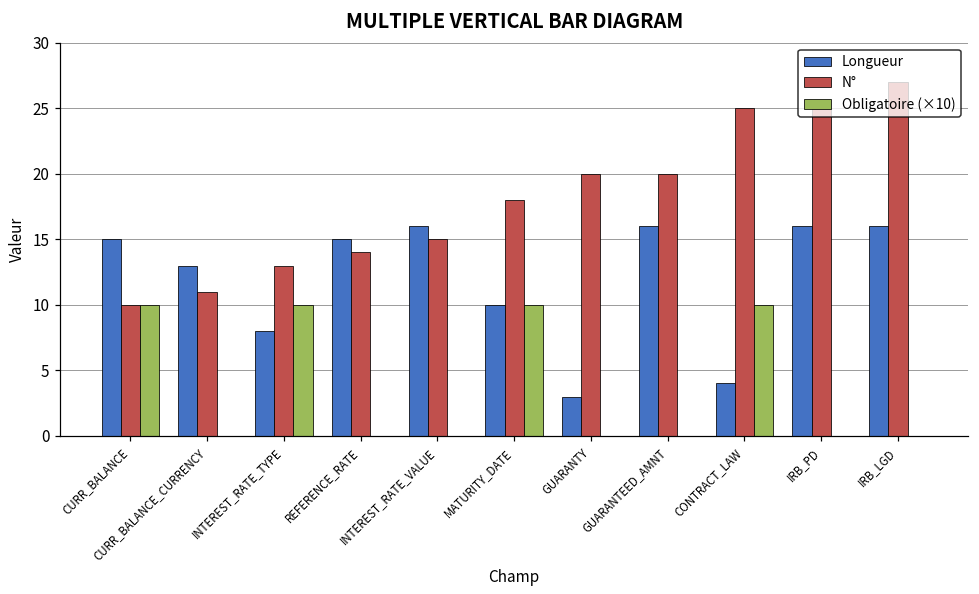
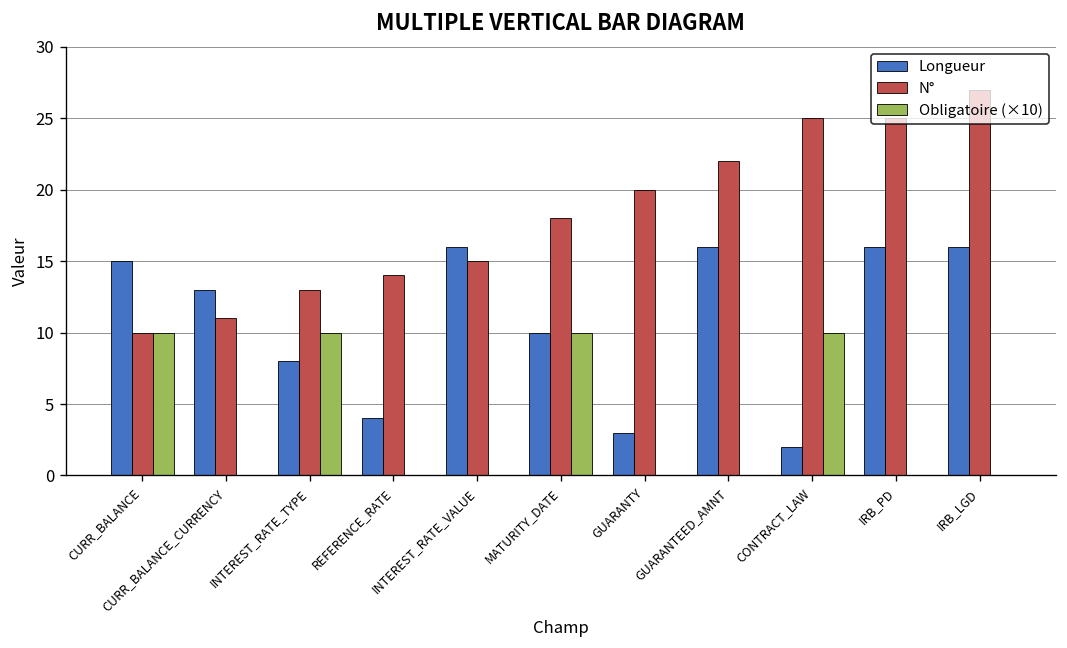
  {
    "Longueur": {
      "CURR_BALANCE": 15,
      "CURR_BALANCE_CURRENCY": 13,
      "INTEREST_RATE_TYPE": 8,
-     "REFERENCE_RATE": 15,
+     "REFERENCE_RATE": 4,
      "INTEREST_RATE_VALUE": 16,
      "MATURITY_DATE": 10,
      "GUARANTY": 3,
      "GUARANTEED_AMNT": 16,
-     "CONTRACT_LAW": 4,
+     "CONTRACT_LAW": 2,
      "IRB_PD": 16,
      "IRB_LGD": 16
    },
    "N°": {
      "CURR_BALANCE": 10,
      "CURR_BALANCE_CURRENCY": 11,
      "INTEREST_RATE_TYPE": 13,
      "REFERENCE_RATE": 14,
      "INTEREST_RATE_VALUE": 15,
      "MATURITY_DATE": 18,
      "GUARANTY": 20,
-     "GUARANTEED_AMNT": 20,
+     "GUARANTEED_AMNT": 22,
      "CONTRACT_LAW": 25
    },
    "Obligatoire (×10)": {
      "CURR_BALANCE": 10,
      "CURR_BALANCE_CURRENCY": 0,
      "INTEREST_RATE_TYPE": 10,
      "REFERENCE_RATE": 0,
      "INTEREST_RATE_VALUE": 0,
      "MATURITY_DATE": 10,
      "GUARANTY": 0,
      "GUARANTEED_AMNT": 0,
      "CONTRACT_LAW": 10,
      "IRB_PD": 0,
      "IRB_LGD": 0
    }
  }
